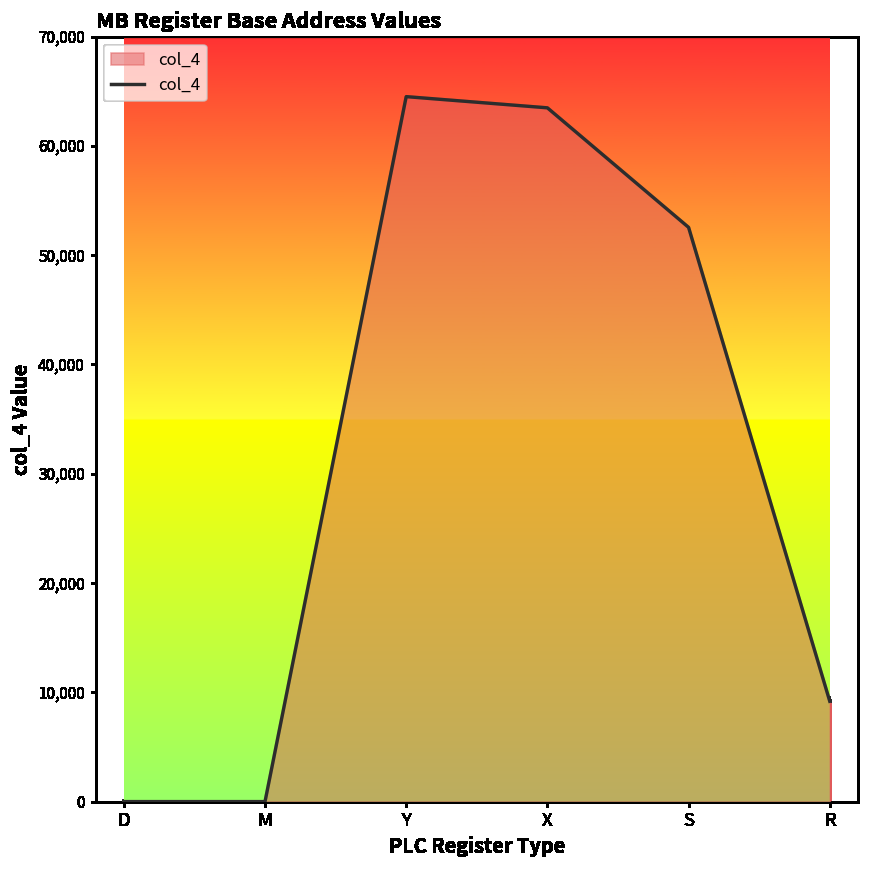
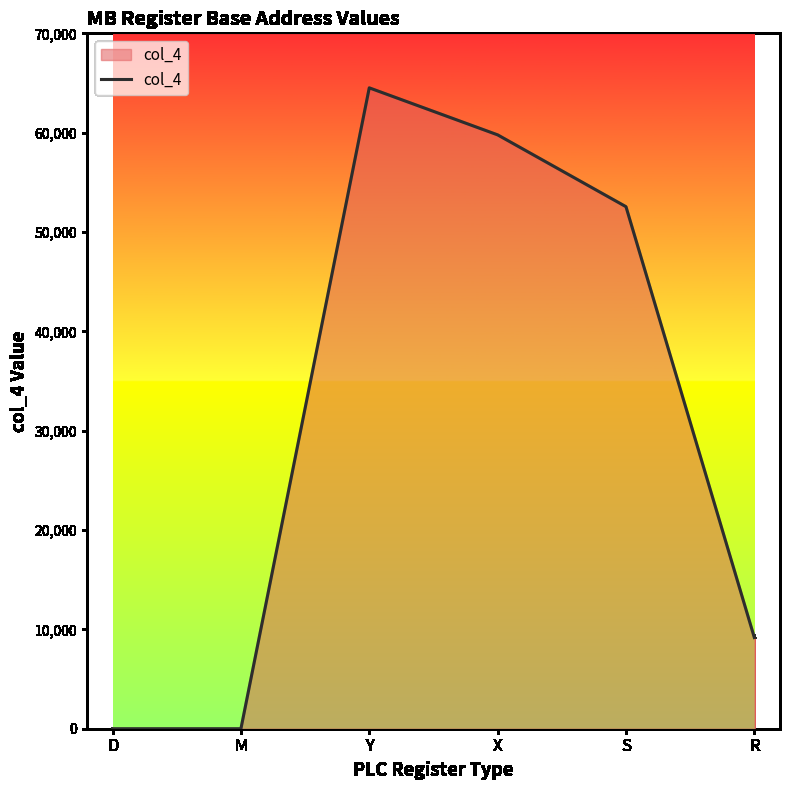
  {
    "D": "0",
    "M": "0",
    "Y": "65,000",
-   "X": "63,000",
+   "X": "60,000",
    "S": "53,000",
    "R": "9,000"
  }
